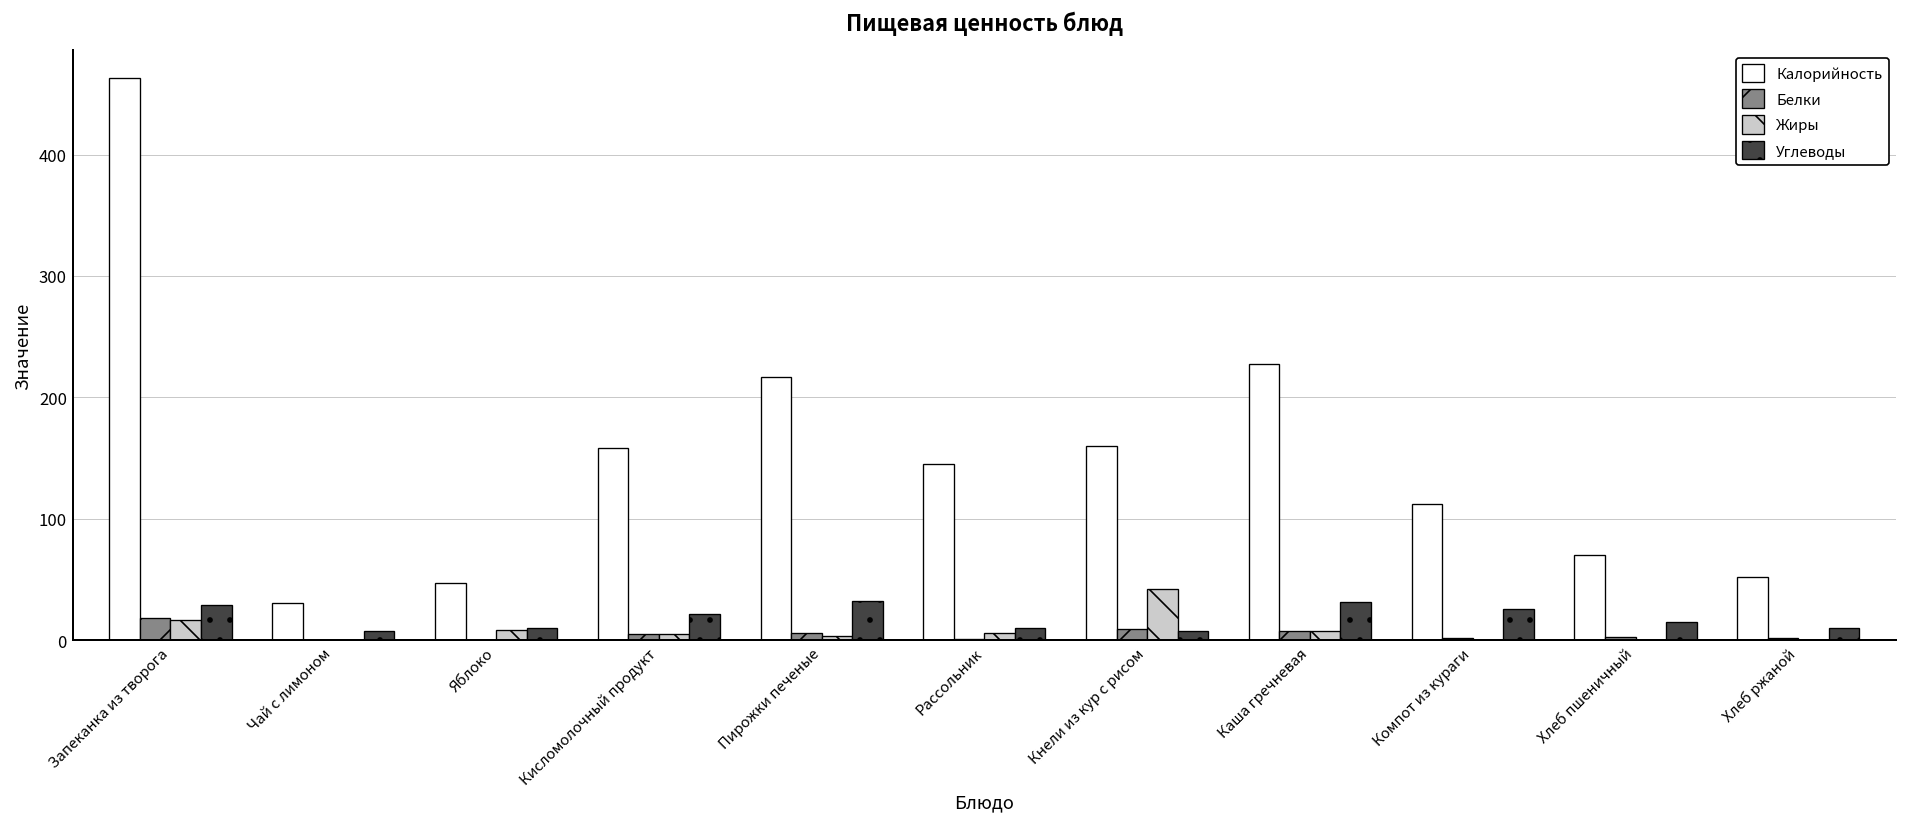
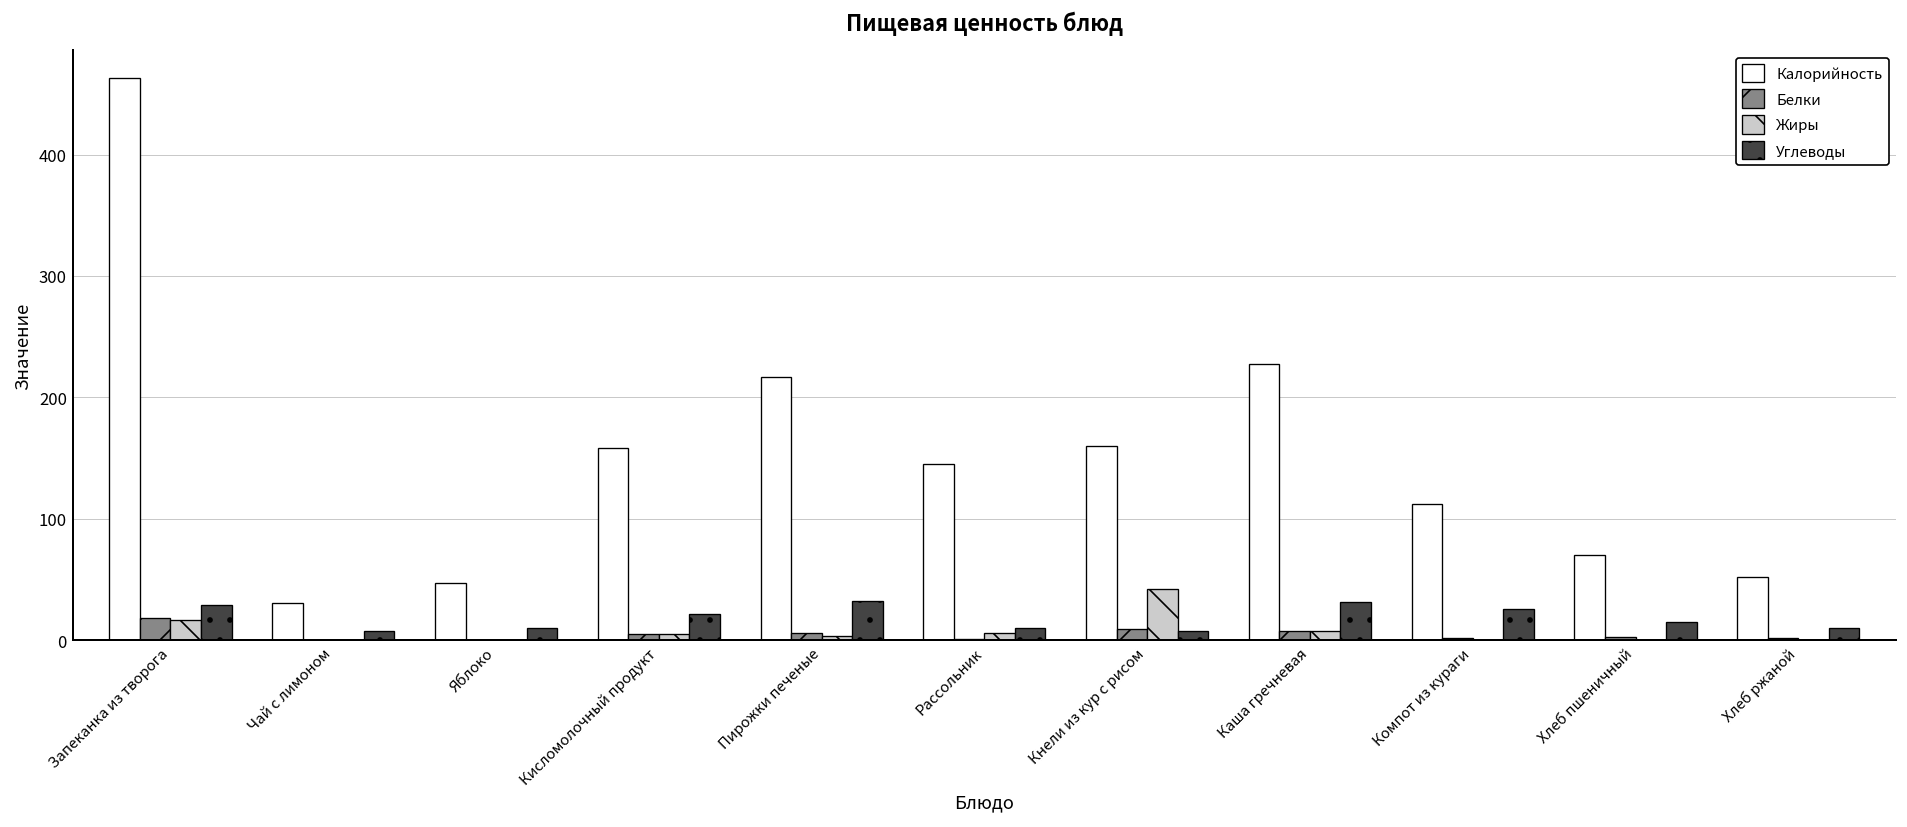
  {
    "Калорийность": {
      "Запеканка из творога": 463,
      "Чай с лимоном": 31,
      "Яблоко": 47,
      "Кисломолочный продукт": 158,
      "Пирожки печеные": 217,
      "Рассольник": 145,
      "Кнели из кур с рисом": 160,
      "Каша гречневая": 228,
      "Компот из кураги": 112,
      "Хлеб пшеничный": 71,
      "Хлеб ржаной": 52
    },
    "Белки": {
      "Запеканка из творога": 18,
      "Кисломолочный продукт": 5,
      "Пирожки печеные": 6,
      "Кнели из кур с рисом": 10,
      "Каша гречневая": 8
    },
    "Жиры": {
      "Запеканка из творога": 17,
      "Чай с лимоном": 0,
-     "Яблоко": 9,
+     "Яблоко": 0,
      "Кисломолочный продукт": 5,
      "Пирожки печеные": 4,
      "Рассольник": 6,
      "Кнели из кур с рисом": 42,
      "Каша гречневая": 7
    },
    "Углеводы": {
      "Запеканка из творога": 29,
      "Чай с лимоном": 7,
      "Яблоко": 10,
      "Кисломолочный продукт": 22,
      "Пирожки печеные": 32,
      "Рассольник": 10,
      "Кнели из кур с рисом": 8,
      "Каша гречневая": 32,
      "Компот из кураги": 26,
      "Хлеб пшеничный": 15,
      "Хлеб ржаной": 10
    }
  }
